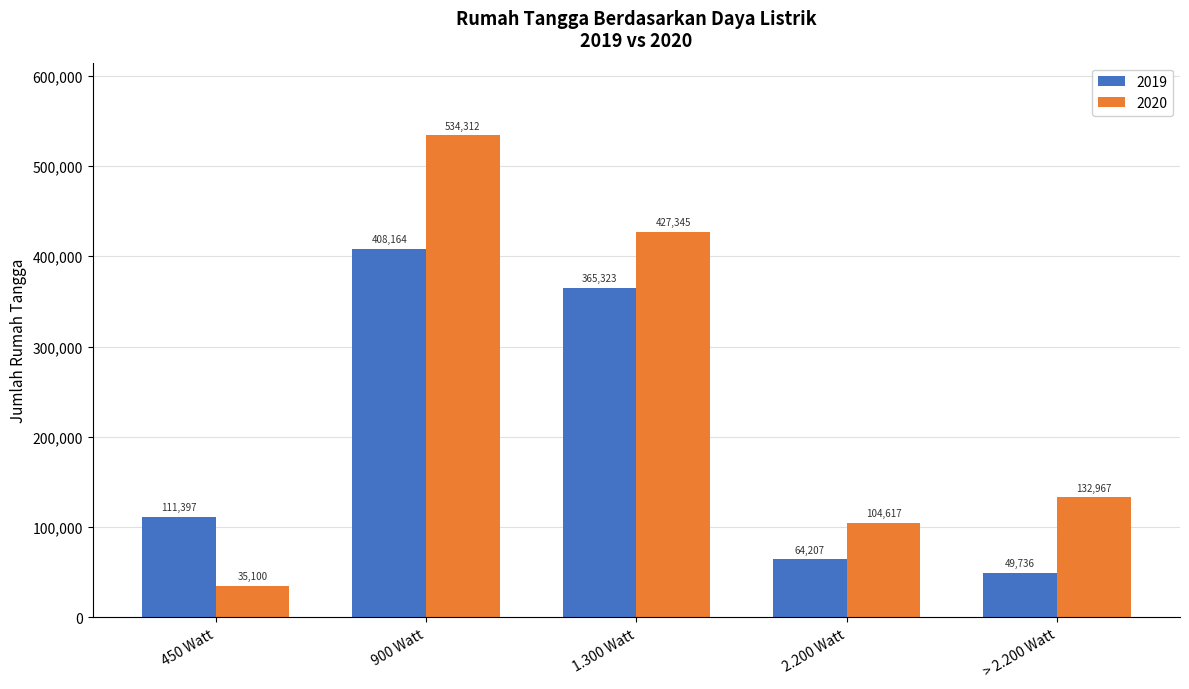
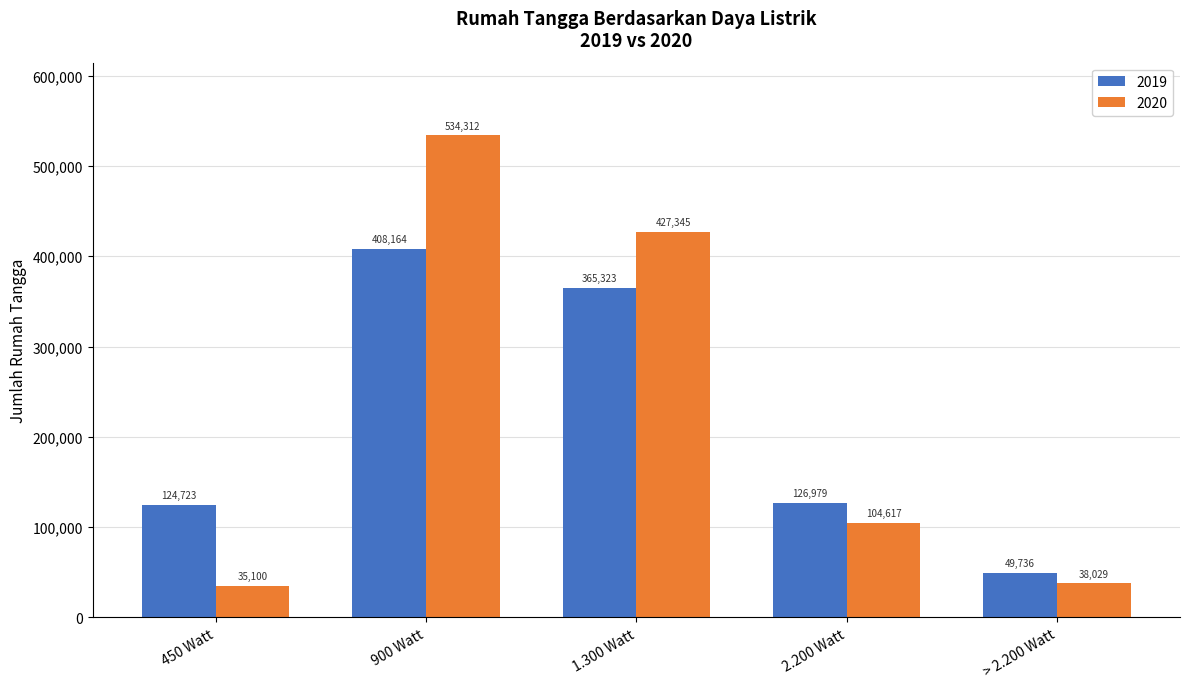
  {
    "2019": {
-     "450 Watt": "111,397",
+     "450 Watt": "124,723",
      "900 Watt": "408,164",
      "1.300 Watt": "365,323",
-     "2.200 Watt": "64,207",
+     "2.200 Watt": "126,979",
      "> 2.200 Watt": "49,736"
    },
    "2020": {
      "450 Watt": "35,100",
      "900 Watt": "534,312",
      "1.300 Watt": "427,345",
      "2.200 Watt": "104,617",
-     "> 2.200 Watt": "132,967"
+     "> 2.200 Watt": "38,029"
    }
  }
